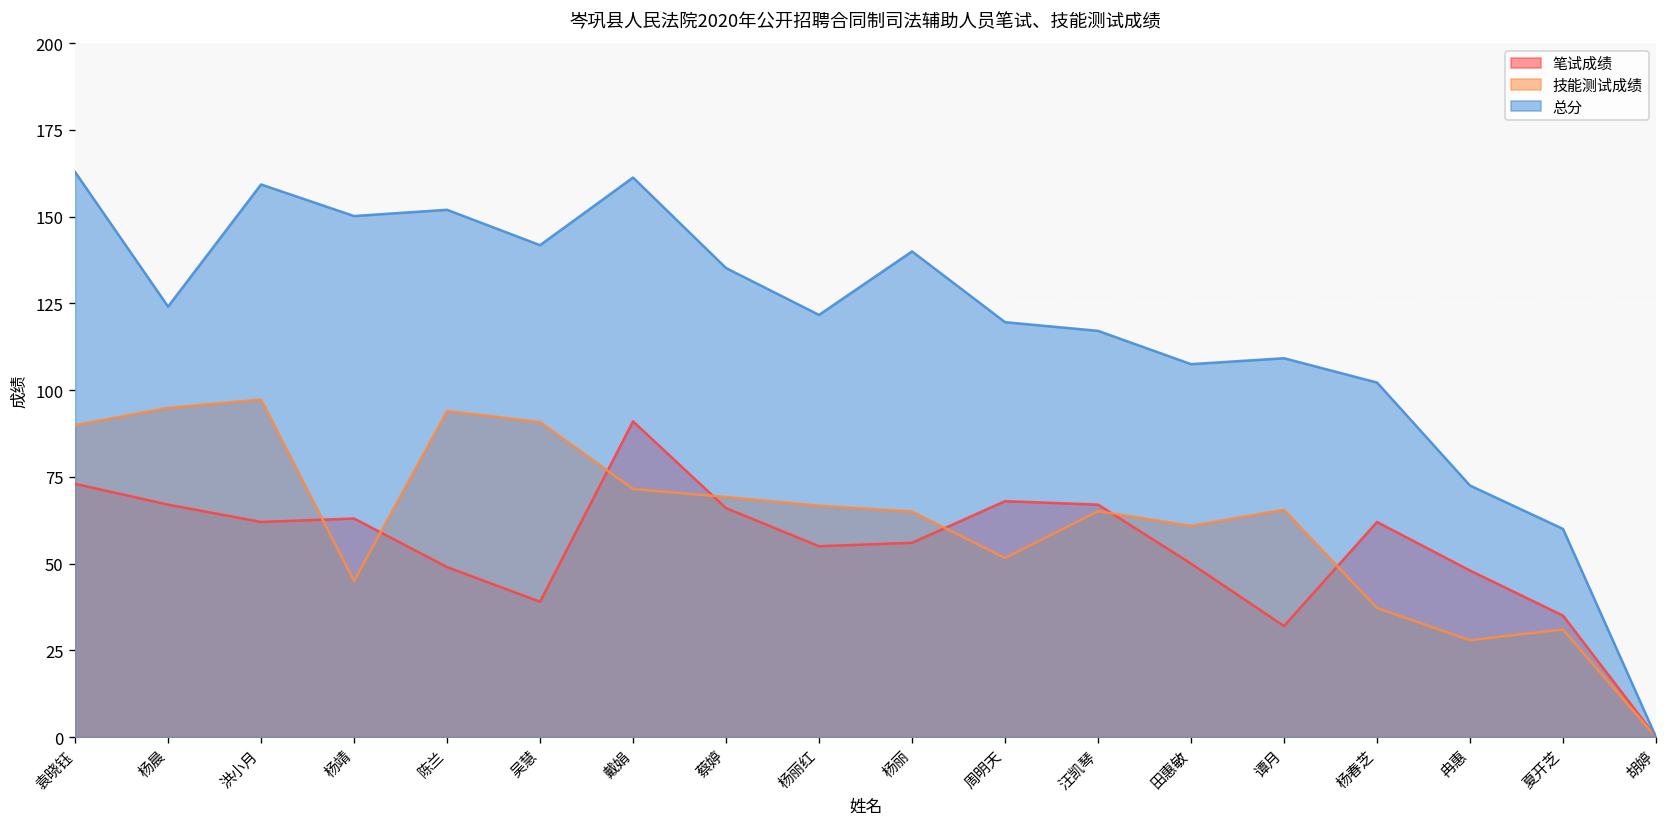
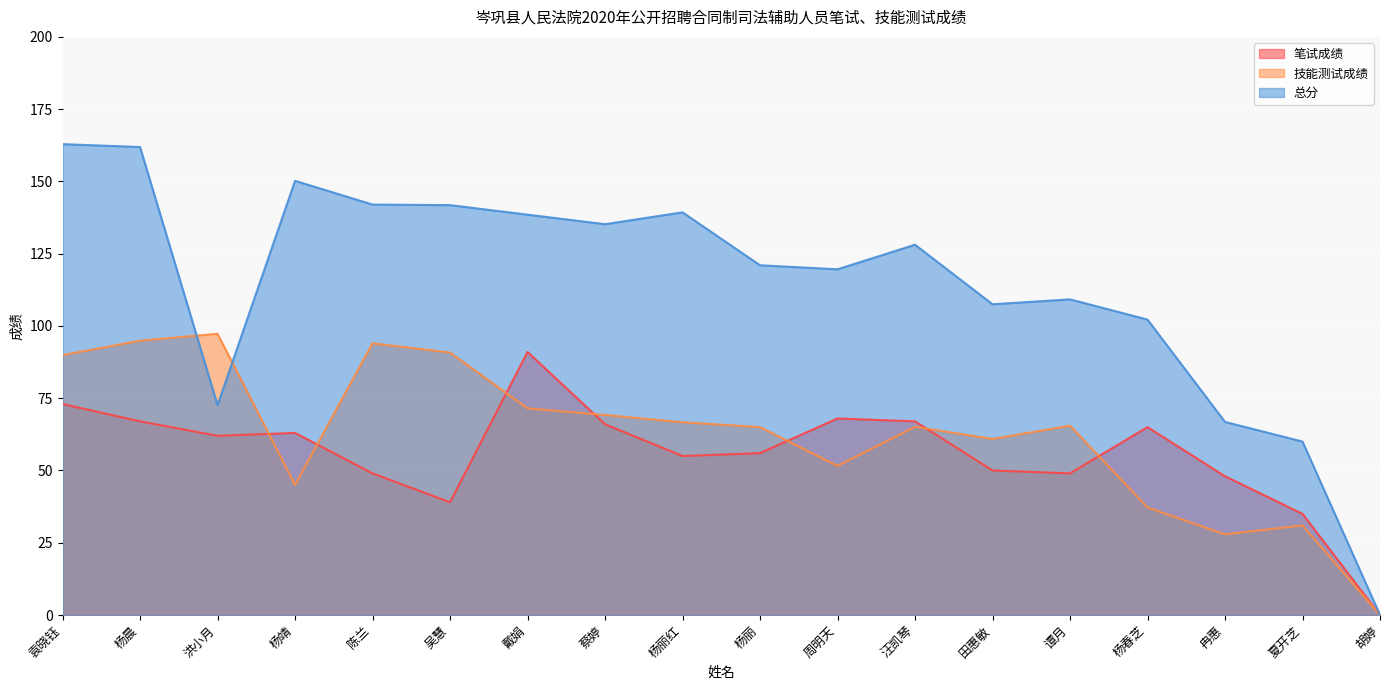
  {
    "笔试成绩": {
      "袁晓钰": 73,
      "杨晨": 67,
      "洪小月": 62,
      "杨靖": 63,
      "陈兰": 49,
      "吴慧": 39,
      "戴娟": 91,
      "蔡婷": 66,
      "杨丽红": 55,
      "杨丽": 56,
      "周明天": 68,
      "汪凯琴": 67,
      "田惠敏": 50,
-     "谭月": 32,
-     "杨春芝": 62,
+     "谭月": 49,
+     "杨春芝": 65,
      "冉惠": 48,
      "夏开芝": 35
    },
    "技能测试成绩": {
      "袁晓钰": 90,
      "杨晨": 95,
      "洪小月": 97,
      "杨靖": 45,
      "陈兰": 94,
      "吴慧": 91,
      "戴娟": 72,
      "蔡婷": 69,
      "杨丽红": 67,
      "杨丽": 65,
      "周明天": 52,
      "汪凯琴": 65,
      "田惠敏": 61,
      "谭月": 66,
      "杨春芝": 37,
      "冉惠": 28,
      "夏开芝": 31
    },
    "总分": {
      "袁晓钰": 163,
-     "杨晨": 124,
-     "洪小月": 159,
+     "杨晨": 162,
+     "洪小月": 73,
      "杨靖": 150,
-     "陈兰": 152,
+     "陈兰": 142,
      "吴慧": 142,
-     "戴娟": 161,
+     "戴娟": 139,
      "蔡婷": 135,
-     "杨丽红": 122,
-     "杨丽": 140,
+     "杨丽红": 139,
+     "杨丽": 121,
      "周明天": 120,
-     "汪凯琴": 117,
+     "汪凯琴": 128,
      "田惠敏": 108,
      "谭月": 109,
      "杨春芝": 102,
-     "冉惠": 73,
+     "冉惠": 67,
      "夏开芝": 60
    }
  }
